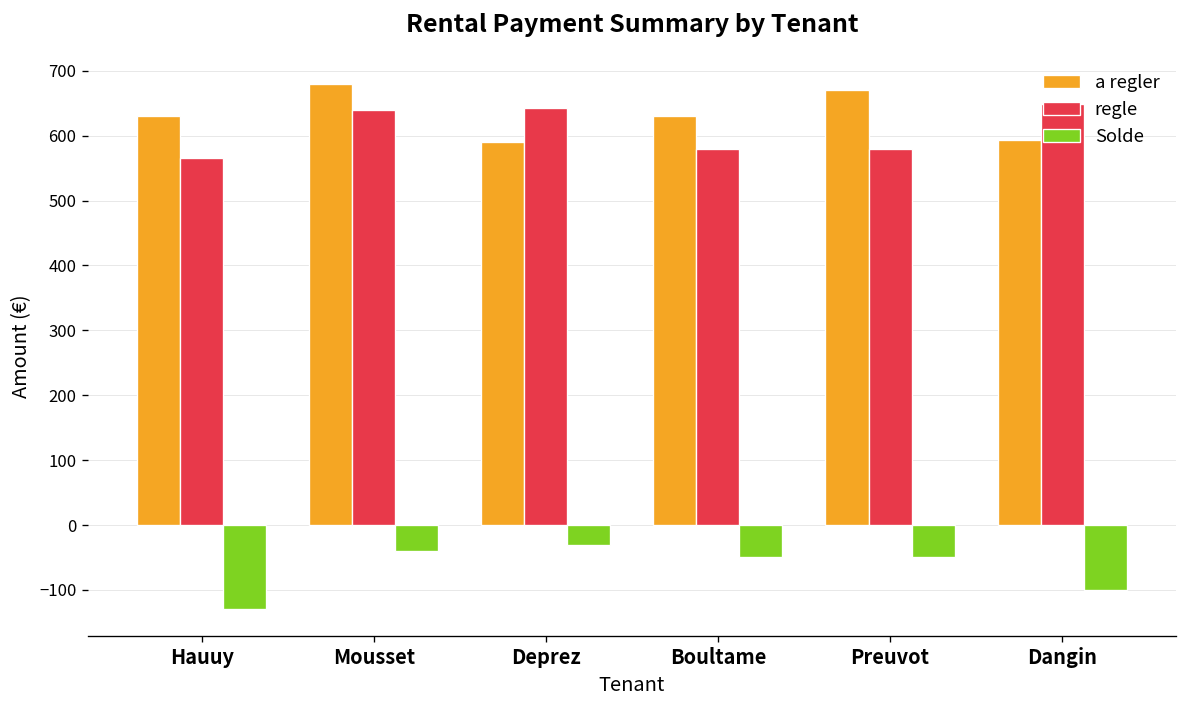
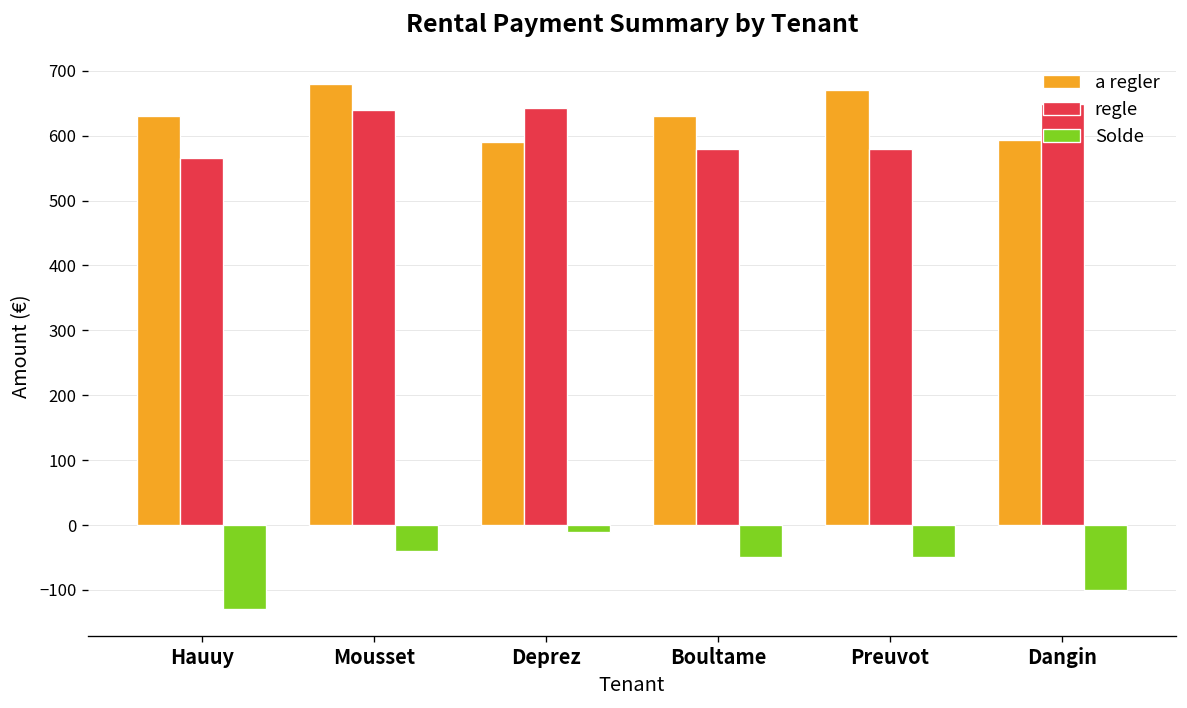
  {
    "a regler": {
      "Hauuy": 630,
      "Mousset": 680,
      "Deprez": 590,
      "Boultame": 630,
      "Preuvot": 670,
      "Dangin": 590
    },
    "regle": {
      "Hauuy": 570,
      "Mousset": 640,
      "Deprez": 640,
      "Boultame": 580,
      "Preuvot": 580,
      "Dangin": 650
    },
    "Solde": {
      "Hauuy": -130,
      "Mousset": -40,
-     "Deprez": -30,
+     "Deprez": -10,
      "Boultame": -50,
      "Preuvot": -50,
      "Dangin": -100
    }
  }
